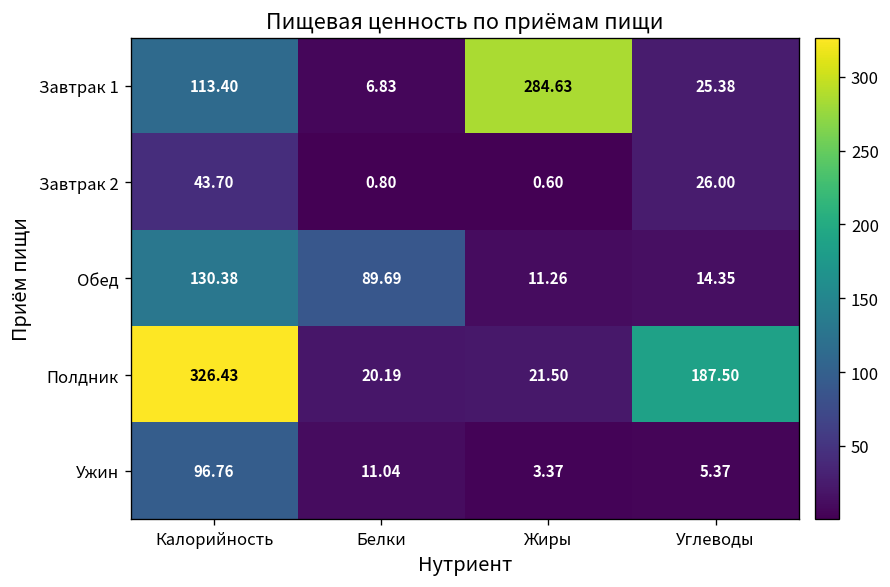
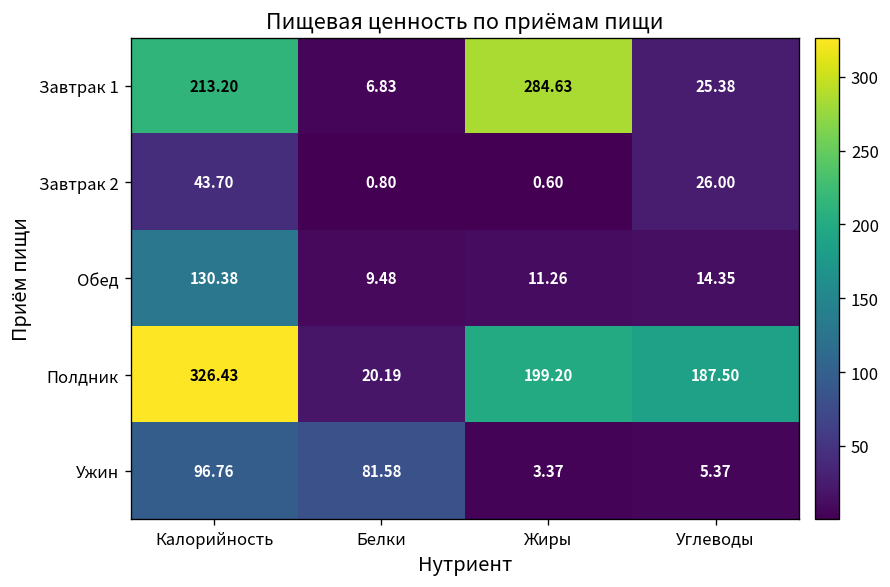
  {
    "Завтрак 1": {
-     "Калорийность": 113.40,
+     "Калорийность": 213.20,
      "Белки": 6.83,
      "Жиры": 284.63,
      "Углеводы": 25.38
    },
    "Завтрак 2": {
      "Калорийность": 43.70,
      "Белки": 0.80,
      "Жиры": 0.60,
      "Углеводы": 26.00
    },
    "Обед": {
      "Калорийность": 130.38,
-     "Белки": 89.69,
+     "Белки": 9.48,
      "Жиры": 11.26,
      "Углеводы": 14.35
    },
    "Полдник": {
      "Калорийность": 326.43,
      "Белки": 20.19,
-     "Жиры": 21.50,
+     "Жиры": 199.20,
      "Углеводы": 187.50
    },
    "Ужин": {
      "Калорийность": 96.76,
-     "Белки": 11.04,
+     "Белки": 81.58,
      "Жиры": 3.37,
      "Углеводы": 5.37
    }
  }
